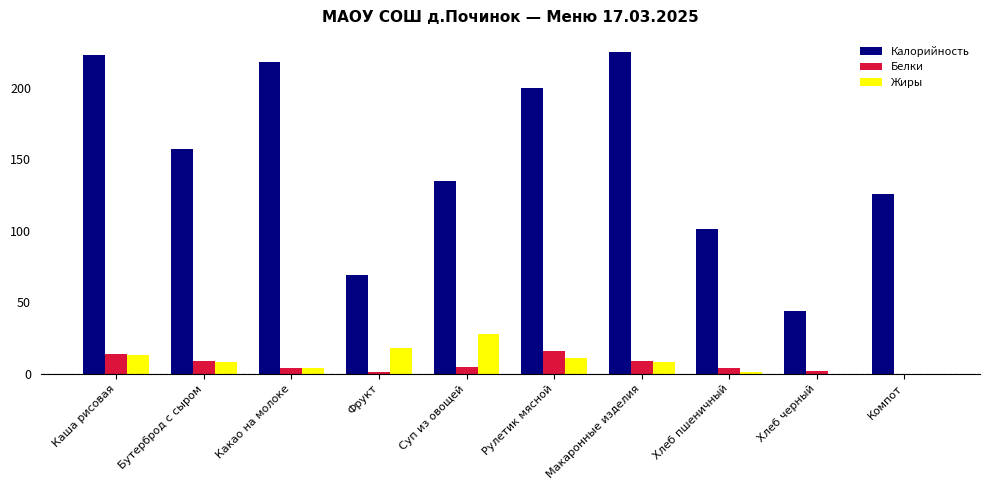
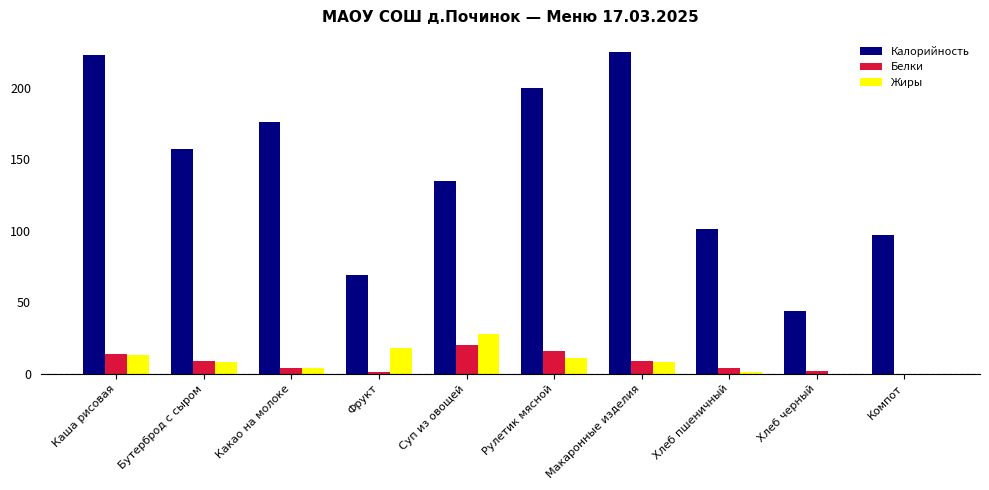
  {
    "Калорийность": {
      "Каша рисовая": 223,
      "Бутерброд с сыром": 157,
-     "Какао на молоке": 218,
+     "Какао на молоке": 176,
      "Фрукт": 69,
      "Суп из овощей": 135,
      "Рулетик мясной": 200,
      "Макаронные изделия": 225,
      "Хлеб пшеничный": 101,
      "Хлеб черный": 44,
-     "Компот": 126
+     "Компот": 97
    },
    "Белки": {
      "Каша рисовая": 14,
      "Бутерброд с сыром": 9,
      "Какао на молоке": 4,
-     "Суп из овощей": 5,
+     "Суп из овощей": 20,
      "Рулетик мясной": 16,
      "Макаронные изделия": 9,
      "Хлеб пшеничный": 4,
      "Хлеб черный": 2,
      "Компот": 0
    },
    "Жиры": {
      "Каша рисовая": 13,
      "Бутерброд с сыром": 8,
      "Какао на молоке": 4,
      "Фрукт": 18,
      "Суп из овощей": 28,
      "Рулетик мясной": 11,
      "Макаронные изделия": 8,
      "Хлеб черный": 0,
      "Компот": 0
    }
  }
